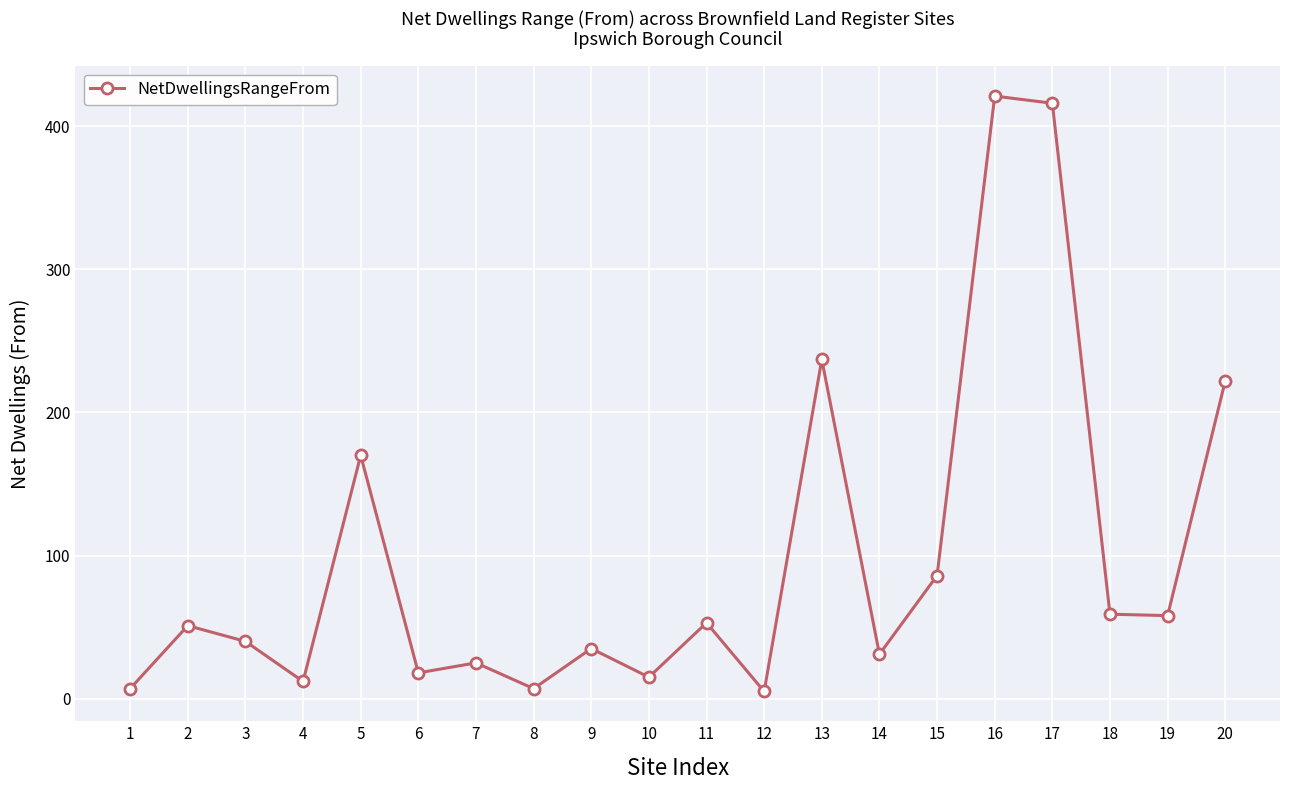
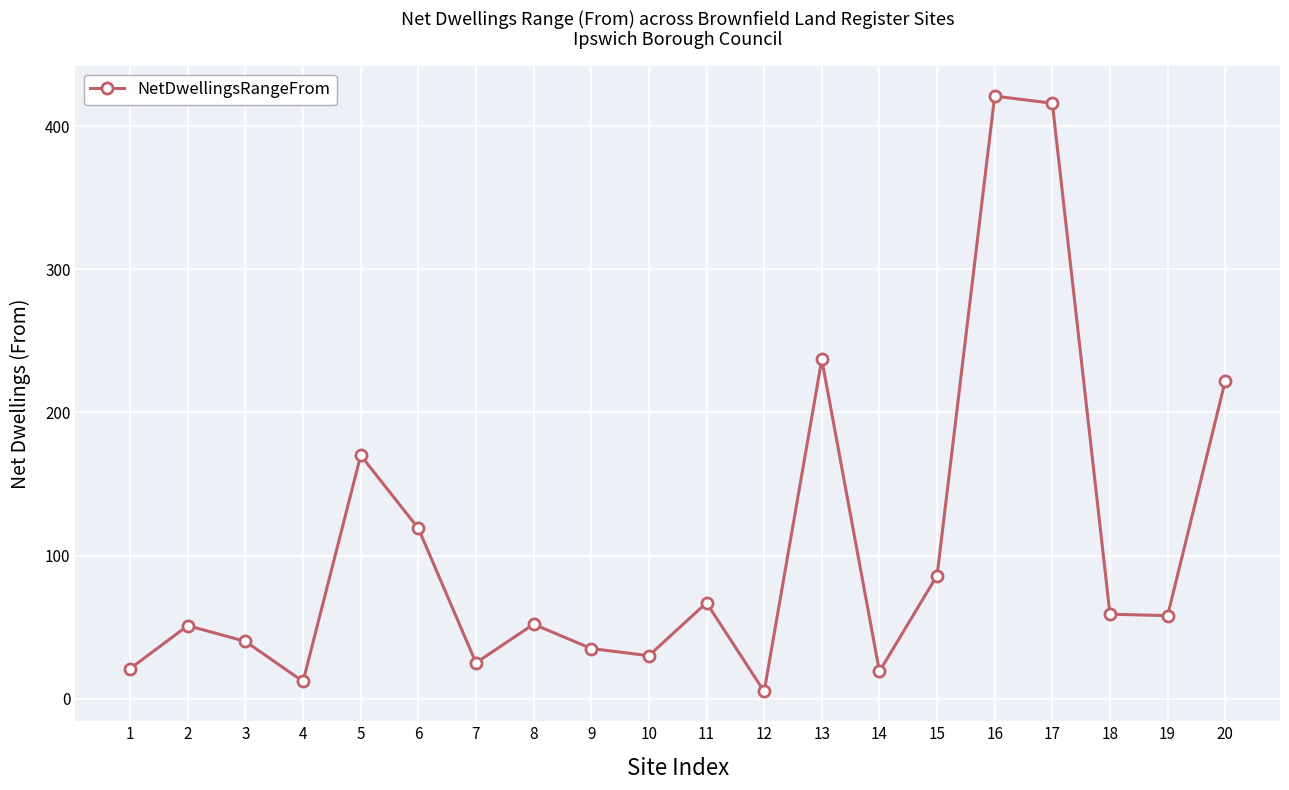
  {
-   "1": 7,
+   "1": 21,
    "2": 51,
    "3": 40,
    "4": 12,
    "5": 170,
-   "6": 18,
+   "6": 119,
    "7": 25,
-   "8": 7,
+   "8": 52,
    "9": 35,
-   "10": 15,
-   "11": 53,
+   "10": 30,
+   "11": 67,
    "12": 5,
    "13": 237,
-   "14": 31,
+   "14": 19,
    "15": 86,
    "16": 421,
    "17": 416,
    "18": 59,
    "19": 58,
    "20": 222
  }
